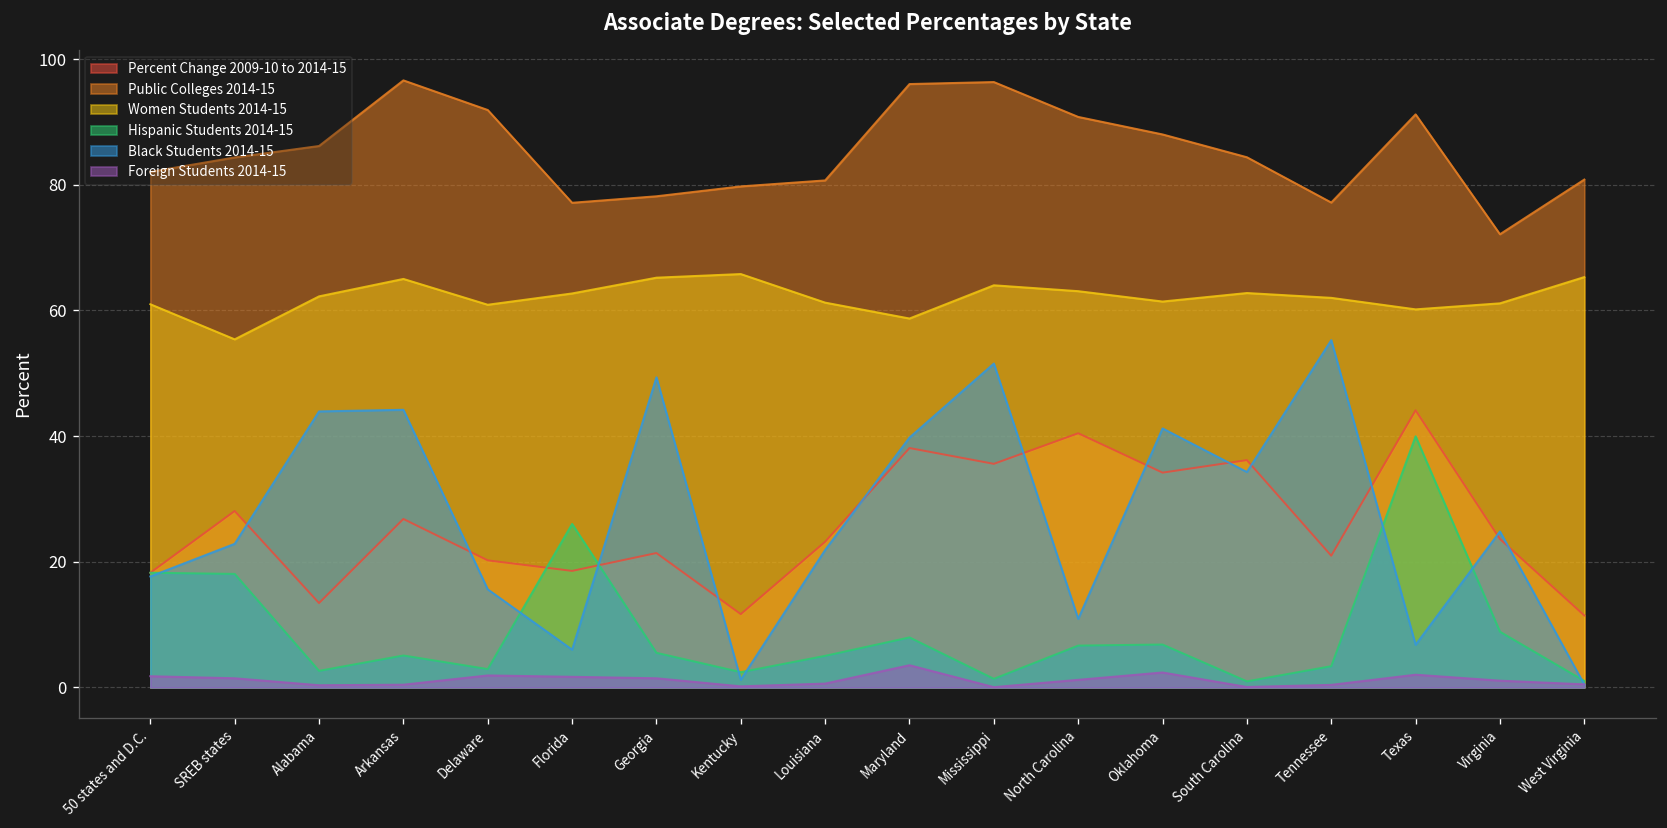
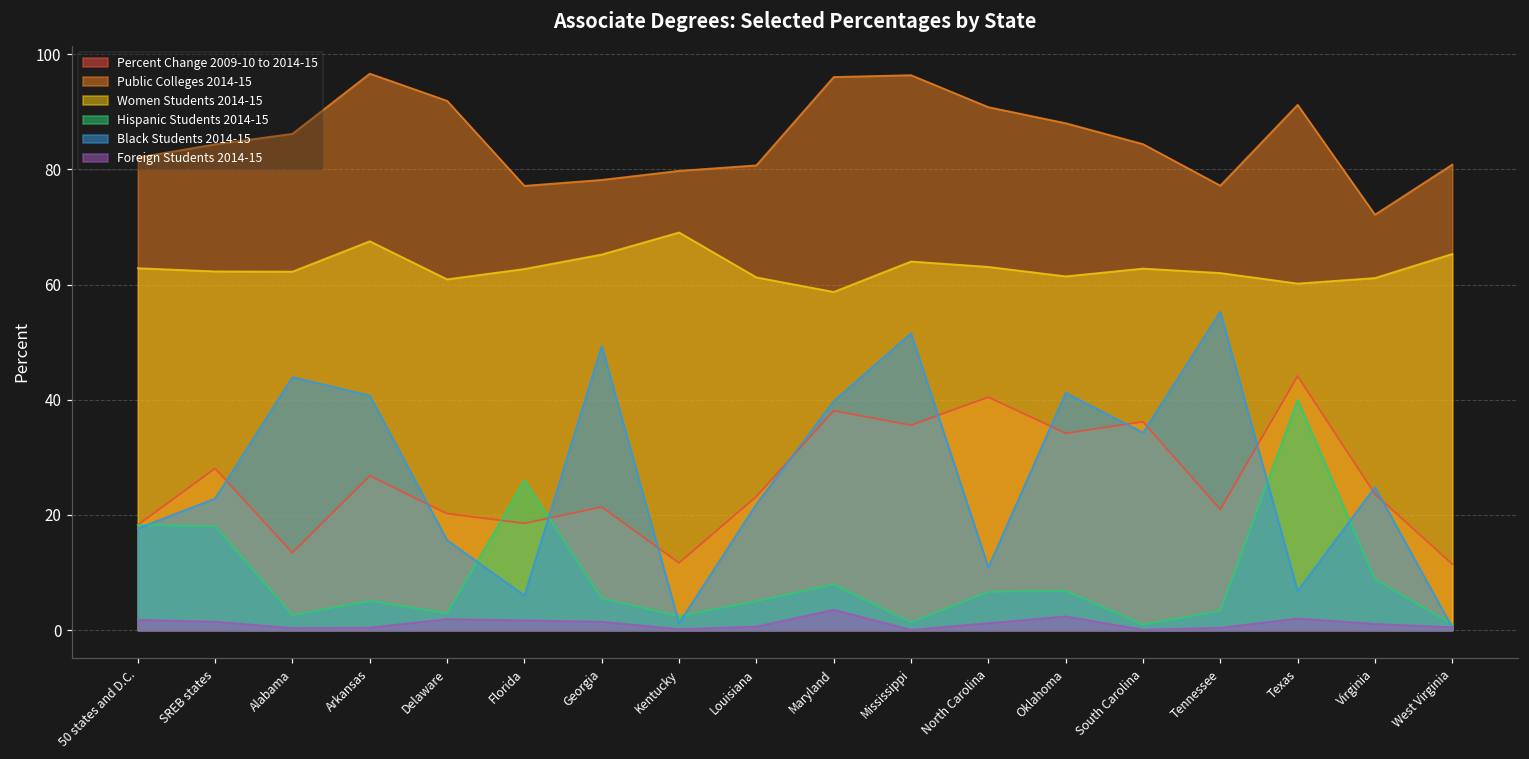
  {
    "Women Students 2014-15": {
-     "50 states and D.C.": 61,
-     "SREB states": 55,
+     "50 states and D.C.": 63,
+     "SREB states": 62,
      "Alabama": 62,
-     "Arkansas": 65,
+     "Arkansas": 68,
      "Delaware": 61,
      "Florida": 63,
      "Georgia": 65,
-     "Kentucky": 66,
+     "Kentucky": 69,
      "Louisiana": 61,
      "Maryland": 59,
      "Mississippi": 64,
      "North Carolina": 63,
      "Oklahoma": 61,
      "South Carolina": 63,
      "Tennessee": 62,
      "Texas": 60,
      "Virginia": 61,
      "West Virginia": 65
    },
    "Hispanic Students 2014-15": {
      "SREB states": 18,
      "Alabama": 3,
      "Arkansas": 5,
      "Delaware": 3,
      "Florida": 26,
      "Georgia": 6,
      "Kentucky": 2,
      "Louisiana": 5,
      "Maryland": 8,
      "Mississippi": 1,
      "North Carolina": 7,
      "Oklahoma": 7,
      "South Carolina": 1,
      "Tennessee": 3,
      "Texas": 40,
      "Virginia": 9,
      "West Virginia": 1
    },
    "Black Students 2014-15": {
      "50 states and D.C.": 18,
      "SREB states": 23,
      "Alabama": 44,
-     "Arkansas": 44,
+     "Arkansas": 41,
      "Delaware": 16,
      "Florida": 6,
      "Georgia": 49,
      "Kentucky": 1,
      "Louisiana": 22,
      "Maryland": 40,
      "Mississippi": 52,
      "North Carolina": 11,
      "Oklahoma": 41,
      "South Carolina": 34,
      "Tennessee": 55,
      "Texas": 7,
      "Virginia": 25
    },
    "Foreign Students 2014-15": {
      "50 states and D.C.": 2,
      "SREB states": 1,
      "Alabama": 0,
      "Arkansas": 0,
      "Delaware": 2,
      "Florida": 2,
      "Georgia": 1,
      "Kentucky": 0,
      "Louisiana": 1,
      "Maryland": 4,
      "Mississippi": 0,
      "North Carolina": 1,
      "Oklahoma": 2,
      "South Carolina": 0,
      "Tennessee": 0,
      "Texas": 2,
      "Virginia": 1
    }
  }
